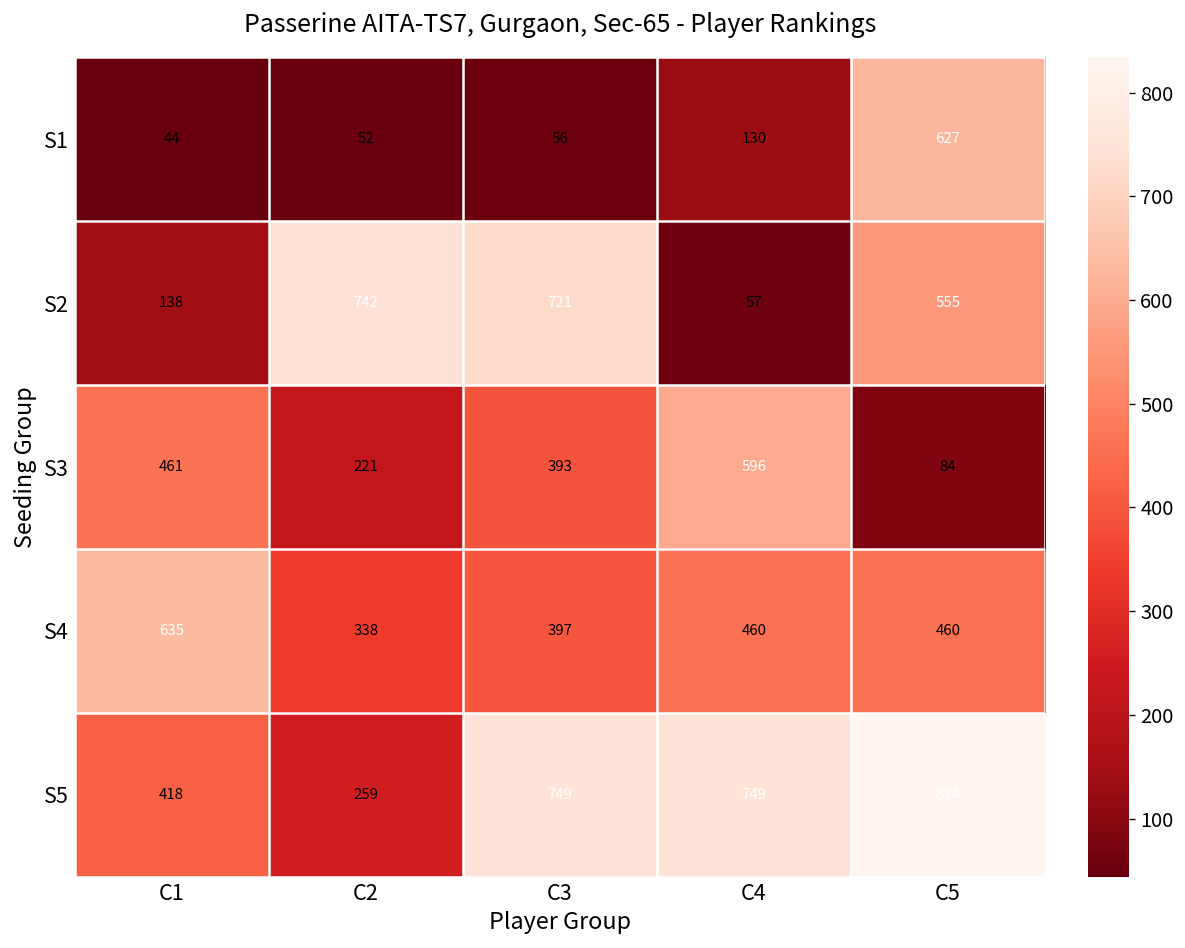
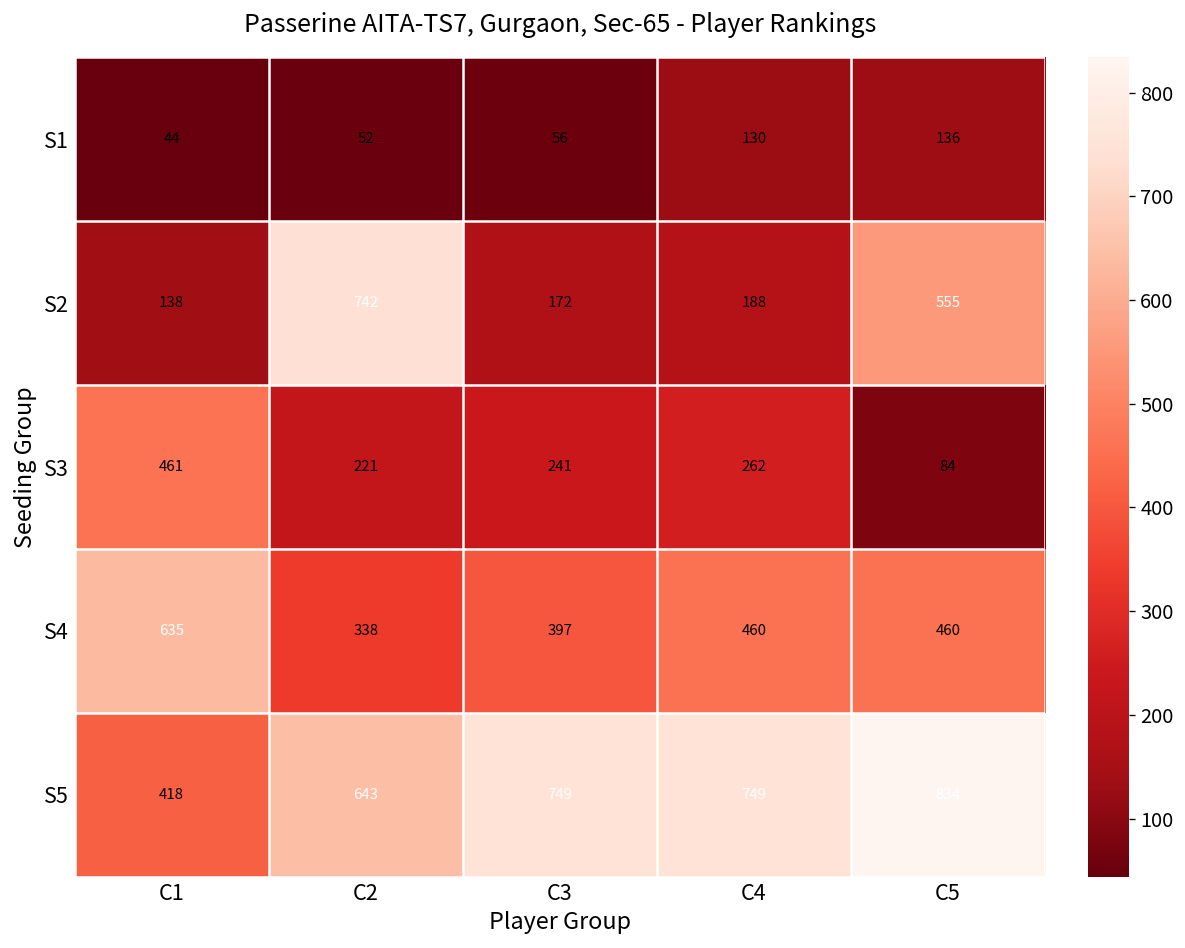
  {
    "S1": {
-     "C5": 627
+     "C5": 136
    },
    "S2": {
-     "C3": 721,
-     "C4": 57
+     "C3": 172,
+     "C4": 188
    },
    "S3": {
-     "C3": 393,
-     "C4": 596
+     "C3": 241,
+     "C4": 262
    },
    "S5": {
-     "C2": 259
+     "C2": 643
    }
  }
